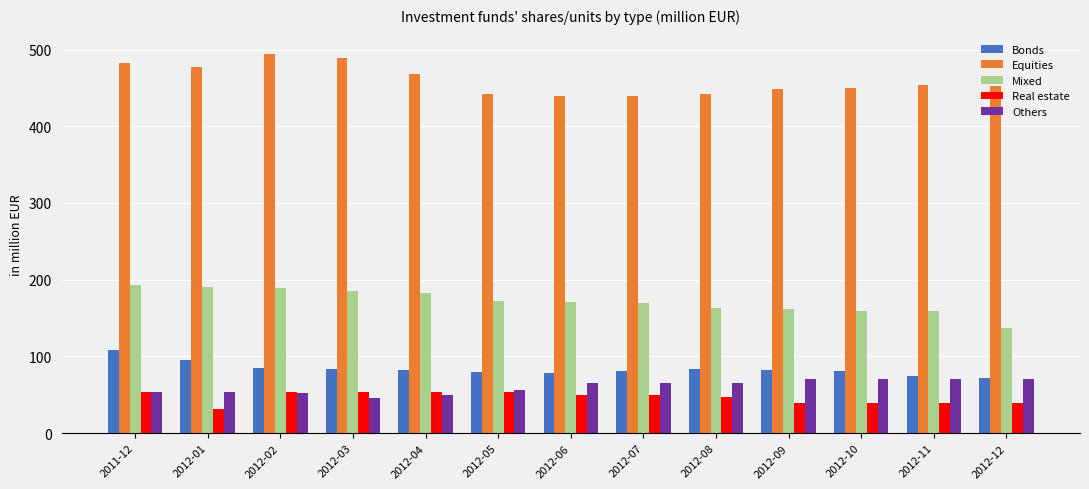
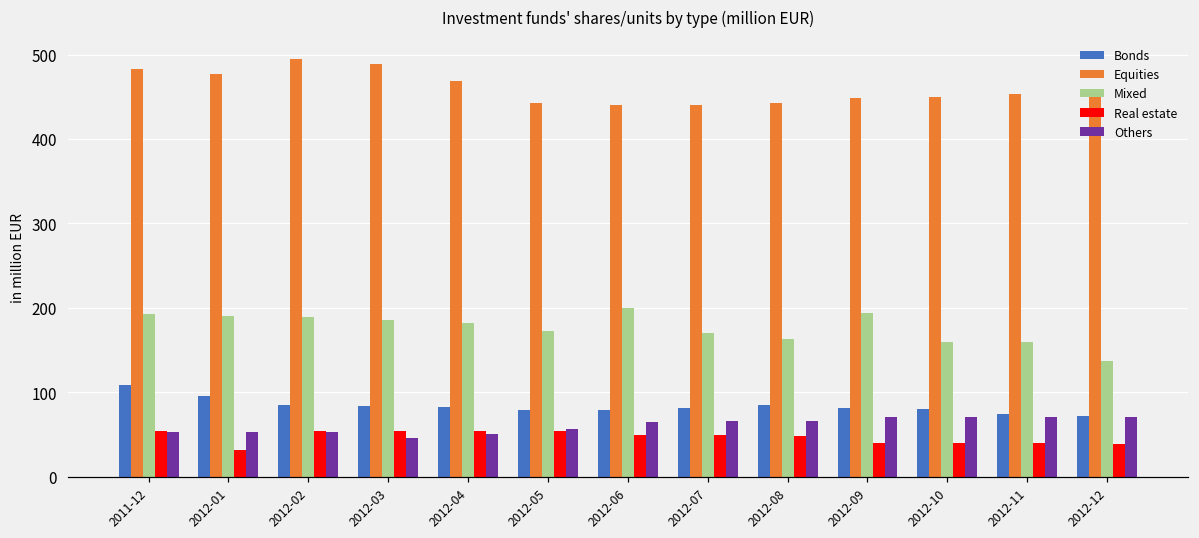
  {
    "Bonds": {
      "2011-12": 110,
      "2012-01": 100,
      "2012-02": 80,
      "2012-03": 80,
      "2012-04": 80,
      "2012-05": 80,
      "2012-06": 80,
      "2012-07": 80,
      "2012-08": 80,
      "2012-09": 80,
      "2012-10": 80,
      "2012-11": 70,
      "2012-12": 70
    },
    "Equities": {
      "2011-12": 480,
      "2012-01": 480,
      "2012-02": 490,
      "2012-03": 490,
      "2012-04": 470,
      "2012-05": 440,
      "2012-06": 440,
      "2012-07": 440,
      "2012-08": 440,
      "2012-09": 450,
      "2012-10": 450,
      "2012-11": 450,
      "2012-12": 450
    },
    "Mixed": {
      "2011-12": 190,
      "2012-01": 190,
      "2012-02": 190,
      "2012-03": 190,
      "2012-04": 180,
      "2012-05": 170,
-     "2012-06": 170,
+     "2012-06": 200,
      "2012-07": 170,
      "2012-08": 160,
-     "2012-09": 160,
+     "2012-09": 190,
      "2012-10": 160,
      "2012-11": 160,
      "2012-12": 140
    },
    "Real estate": {
      "2011-12": 50,
      "2012-01": 30,
      "2012-02": 50,
      "2012-03": 50,
      "2012-04": 50,
      "2012-05": 50,
      "2012-06": 50,
      "2012-07": 50,
      "2012-08": 50,
      "2012-09": 40,
      "2012-10": 40,
      "2012-11": 40,
      "2012-12": 40
    },
    "Others": {
      "2011-12": 50,
      "2012-01": 50,
      "2012-02": 50,
      "2012-03": 50,
      "2012-04": 50,
      "2012-05": 60,
      "2012-06": 70,
      "2012-07": 70,
      "2012-08": 70,
      "2012-09": 70,
      "2012-10": 70,
      "2012-11": 70,
      "2012-12": 70
    }
  }
